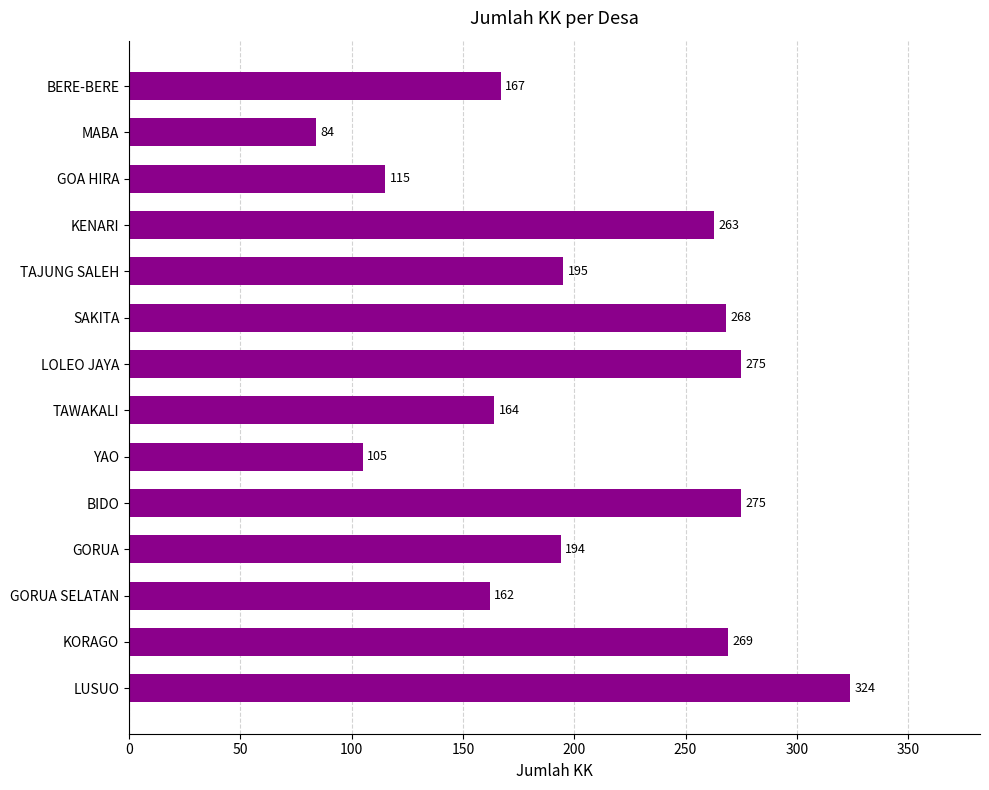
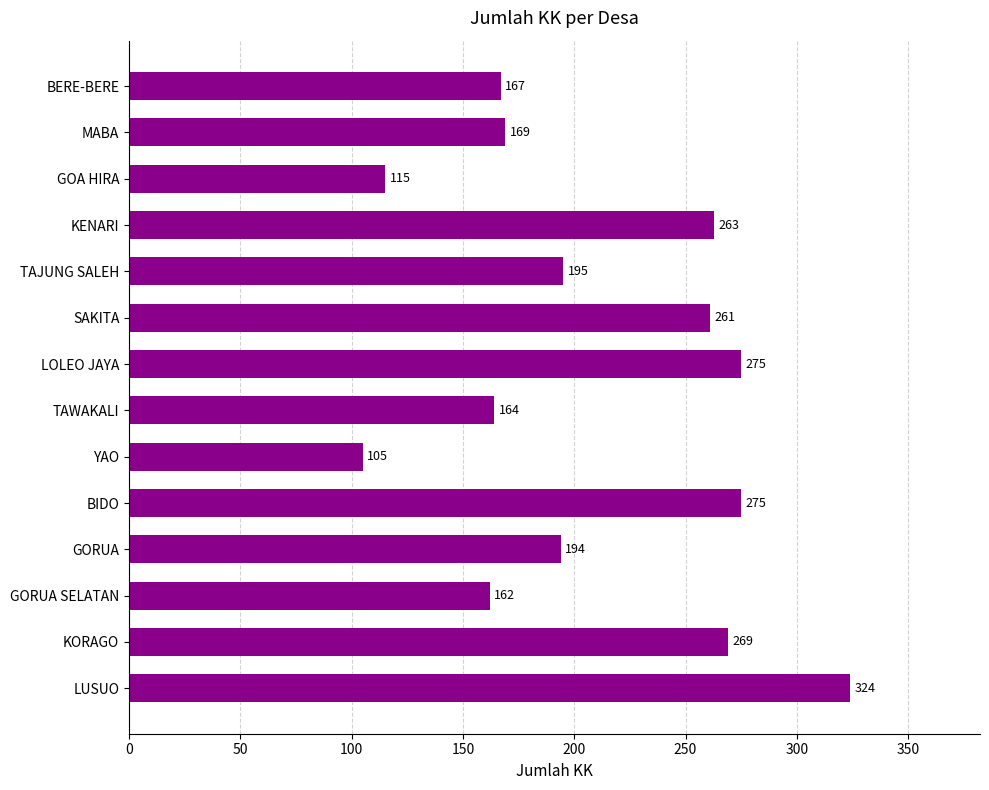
  {
    "BERE-BERE": 167,
-   "MABA": 84,
+   "MABA": 169,
    "GOA HIRA": 115,
    "KENARI": 263,
    "TAJUNG SALEH": 195,
-   "SAKITA": 268,
+   "SAKITA": 261,
    "LOLEO JAYA": 275,
    "TAWAKALI": 164,
    "YAO": 105,
    "BIDO": 275,
    "GORUA": 194,
    "GORUA SELATAN": 162,
    "KORAGO": 269,
    "LUSUO": 324
  }
